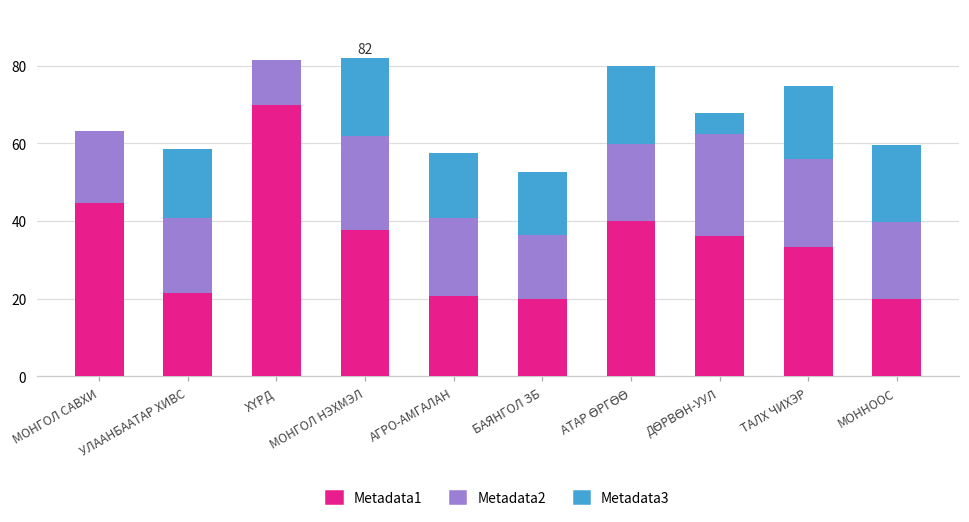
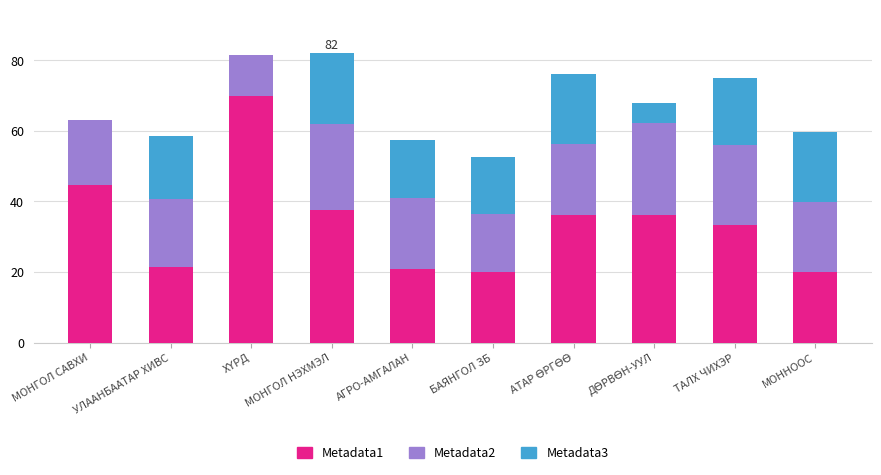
  {
    "Metadata1": {
      "МОНГОЛ САВХИ": 45,
      "УЛААНБААТАР ХИВС": 21,
      "ХҮРД": 70,
      "МОНГОЛ НЭХМЭЛ": 38,
      "АГРО-АМГАЛАН": 21,
      "БАЯНГОЛ ЗБ": 20,
-     "АТАР ӨРГӨӨ": 40,
+     "АТАР ӨРГӨӨ": 36,
      "ДӨРВӨН-УУЛ": 36,
      "ТАЛХ ЧИХЭР": 33,
      "МОННООС": 20
    },
    "Metadata2": {
      "МОНГОЛ САВХИ": 18,
      "УЛААНБААТАР ХИВС": 19,
      "ХҮРД": 11,
      "МОНГОЛ НЭХМЭЛ": 24,
      "АГРО-АМГАЛАН": 20,
      "БАЯНГОЛ ЗБ": 16,
      "АТАР ӨРГӨӨ": 20,
      "ДӨРВӨН-УУЛ": 26,
      "ТАЛХ ЧИХЭР": 23,
      "МОННООС": 20
    },
    "Metadata3": {
      "МОНГОЛ САВХИ": 0,
      "УЛААНБААТАР ХИВС": 18,
      "ХҮРД": 0,
      "АГРО-АМГАЛАН": 17,
      "БАЯНГОЛ ЗБ": 16,
      "АТАР ӨРГӨӨ": 20,
      "ДӨРВӨН-УУЛ": 6,
      "ТАЛХ ЧИХЭР": 19,
      "МОННООС": 20
    }
  }
